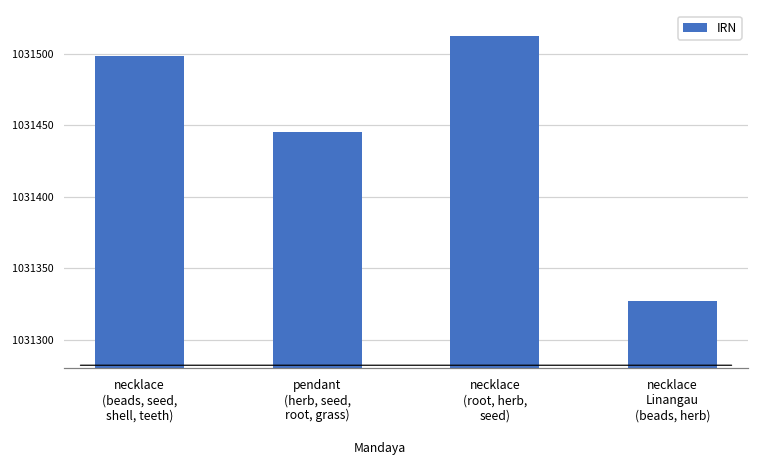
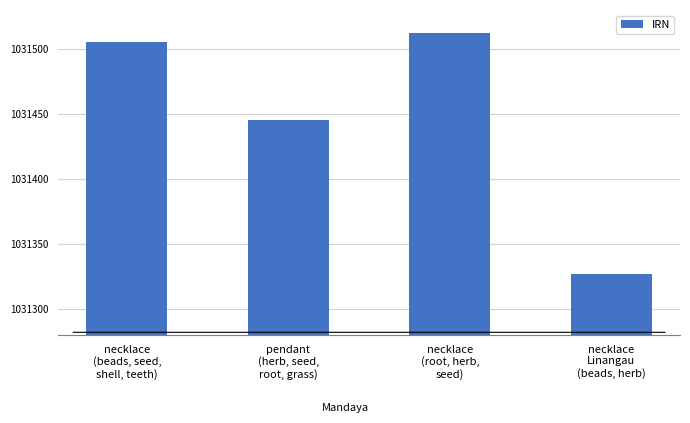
  {
-   "necklace (beads, seed, shell, teeth)": 1031498,
+   "necklace (beads, seed, shell, teeth)": 1031505,
    "pendant (herb, seed, root, grass)": 1031445,
    "necklace (root, herb, seed)": 1031512,
    "necklace Linangau (beads, herb)": 1031327
  }
